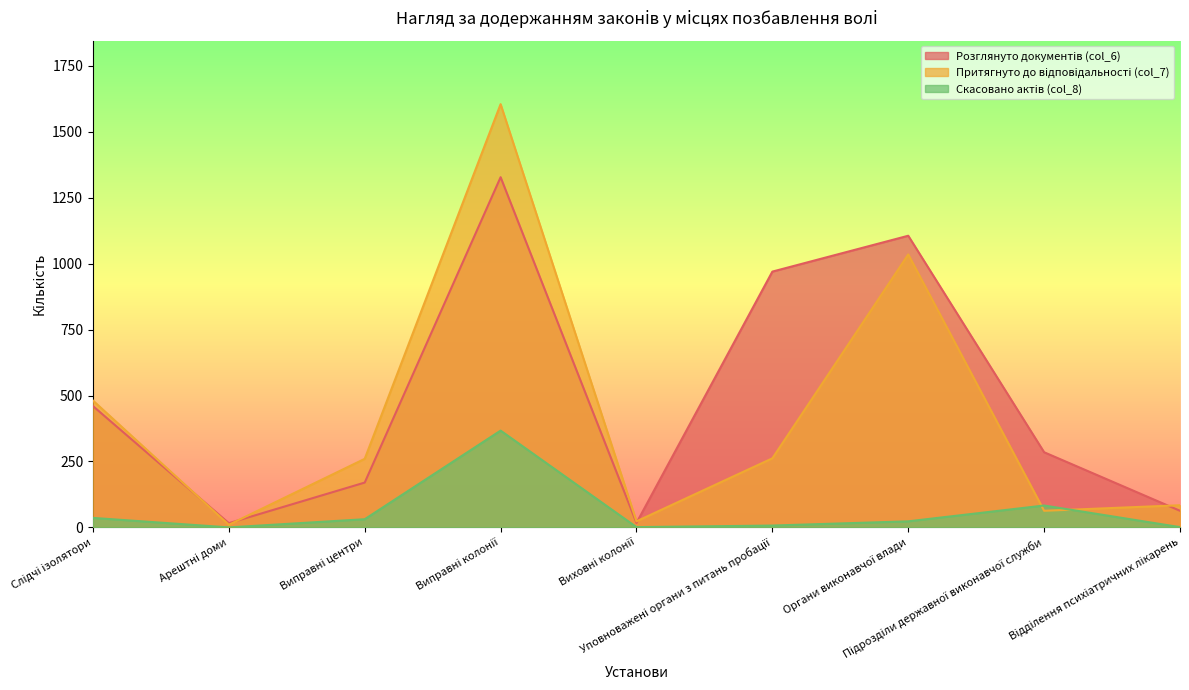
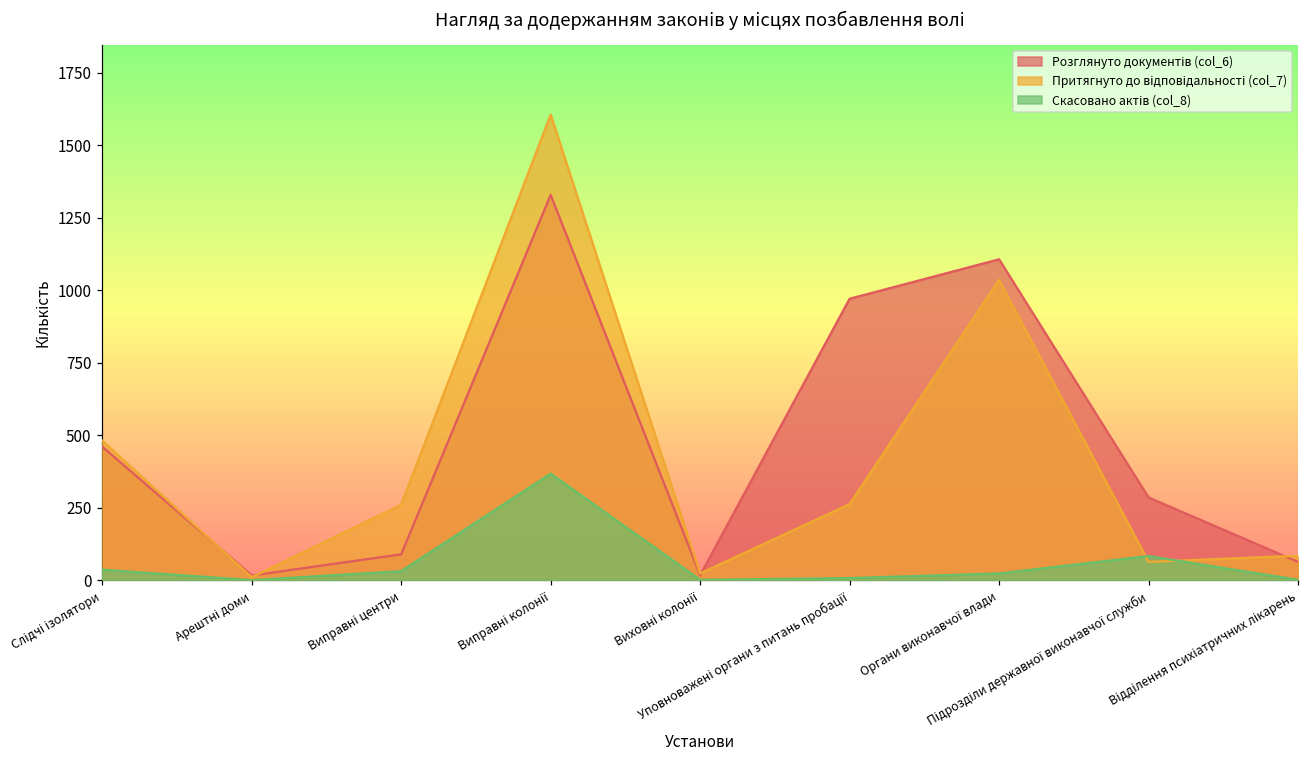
  {
    "Розглянуто документів (col_6)": {
      "Слідчі ізолятори": 460,
-     "Виправні центри": 170,
+     "Виправні центри": 90,
      "Виправні колонії": 1330,
      "Уповноважені органи з питань пробації": 970,
      "Органи виконавчої влади": 1110,
      "Підрозділи державної виконавчої служби": 290,
      "Відділення психіатричних лікарень": 60
    },
    "Притягнуто до відповідальності (col_7)": {
      "Слідчі ізолятори": 480,
      "Виправні центри": 260,
      "Виправні колонії": 1610,
      "Уповноважені органи з питань пробації": 260,
      "Органи виконавчої влади": 1040,
      "Підрозділи державної виконавчої служби": 60,
      "Відділення психіатричних лікарень": 80
    },
    "Скасовано актів (col_8)": {
      "Слідчі ізолятори": 40,
      "Арештні доми": 0,
      "Виправні центри": 30,
      "Виправні колонії": 370,
      "Виховні колонії": 0,
      "Уповноважені органи з питань пробації": 10,
      "Органи виконавчої влади": 20,
      "Підрозділи державної виконавчої служби": 80,
      "Відділення психіатричних лікарень": 0
    }
  }
